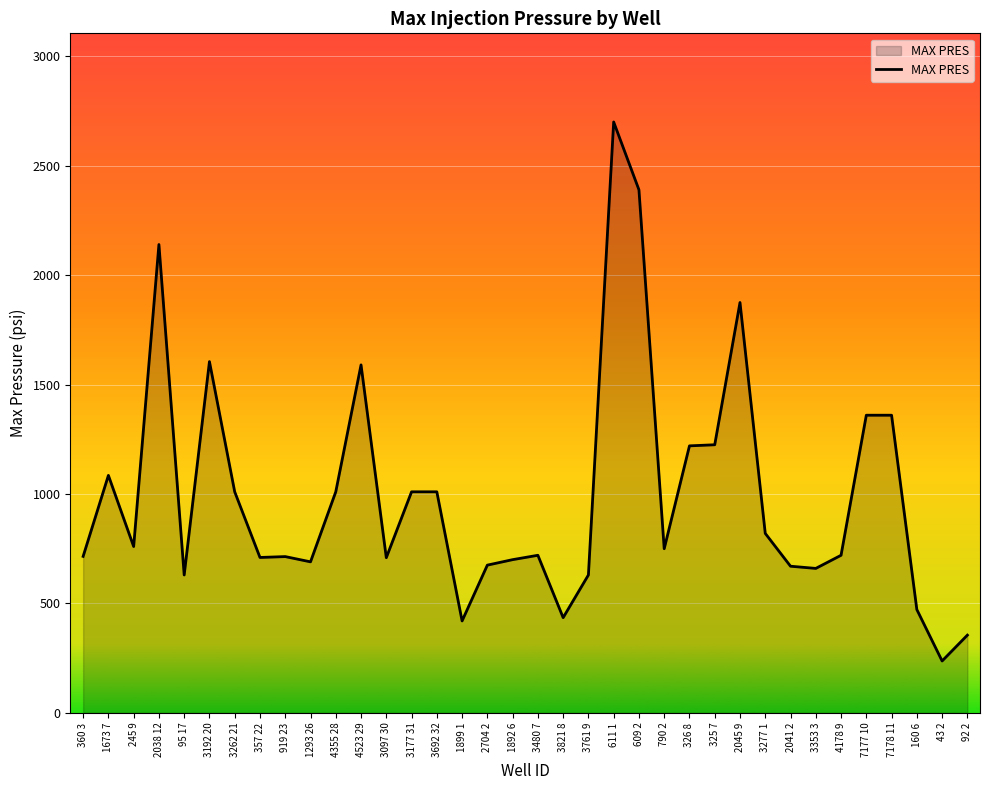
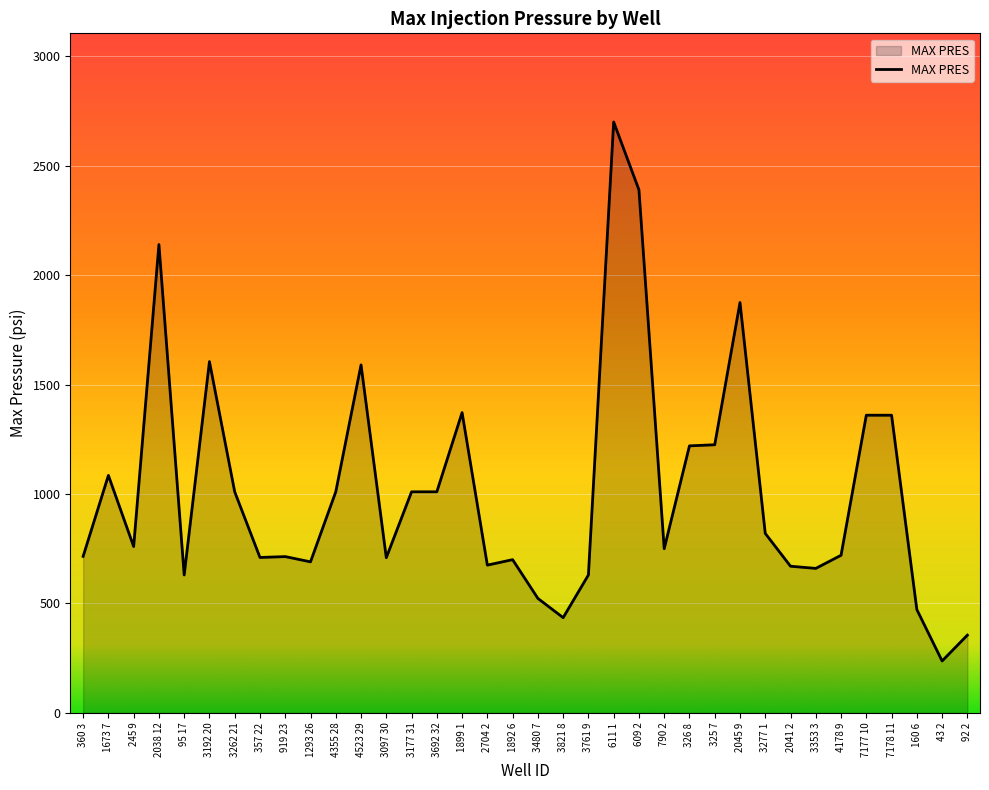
  {
    "360 3": 720,
    "1673 7": 1090,
    "245 9": 760,
    "2038 12": 2140,
    "95 17": 630,
    "3192 20": 1610,
    "3262 21": 1010,
    "357 22": 710,
    "919 23": 710,
    "1293 26": 690,
    "4355 28": 1010,
    "4523 29": 1590,
    "3097 30": 710,
    "3177 31": 1010,
    "3692 32": 1010,
-   "1899 1": 420,
+   "1899 1": 1370,
    "2704 2": 680,
    "1892 6": 700,
-   "3480 7": 720,
+   "3480 7": 520,
    "3821 8": 440,
    "3761 9": 630,
    "611 1": 2700,
    "609 2": 2390,
    "790 2": 750,
    "326 8": 1220,
    "325 7": 1230,
    "2045 9": 1880,
    "3277 1": 820,
    "2041 2": 670,
    "3353 3": 660,
    "4178 9": 720,
    "7177 10": 1360,
    "7178 11": 1360,
    "160 6": 470,
    "43 2": 240,
    "92 2": 360
  }
